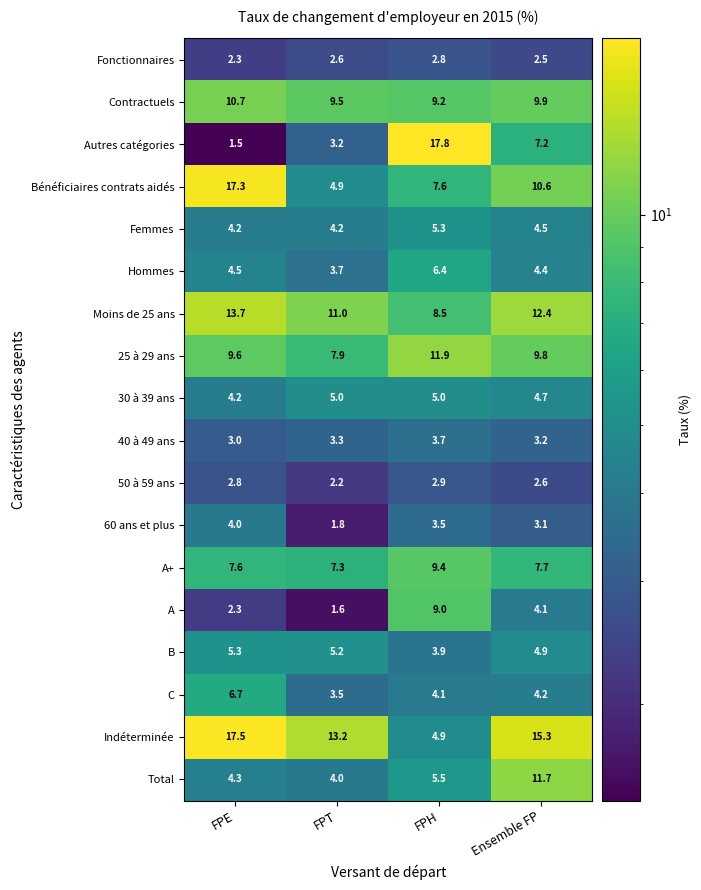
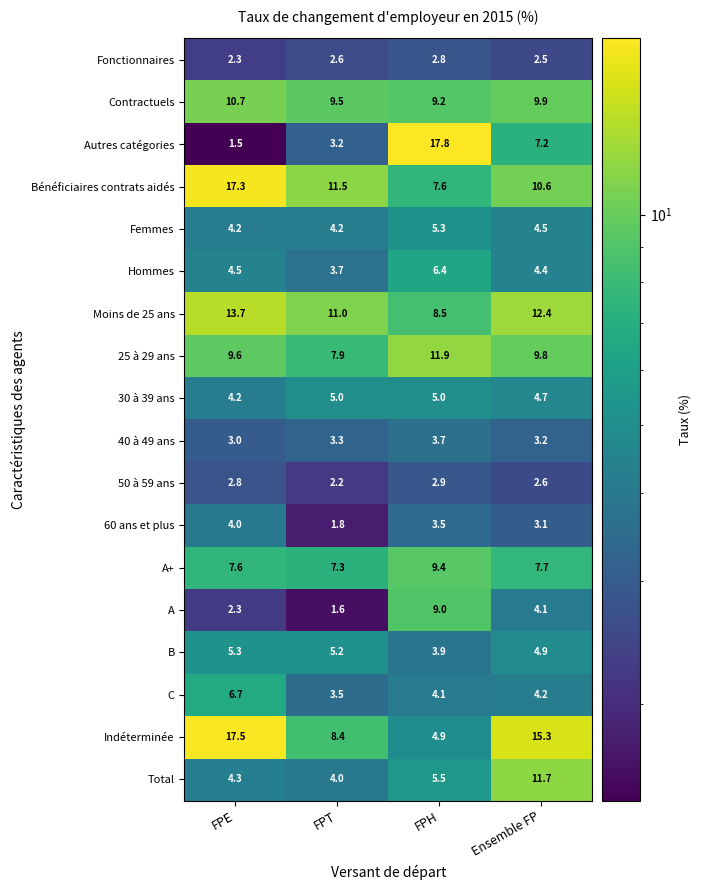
  {
    "Fonctionnaires": {
      "FPE": 2.3,
      "FPT": 2.6,
      "FPH": 2.8,
      "Ensemble FP": 2.5
    },
    "Contractuels": {
      "FPE": 10.7,
      "FPT": 9.5,
      "FPH": 9.2,
      "Ensemble FP": 9.9
    },
    "Autres catégories": {
      "FPE": 1.5,
      "FPT": 3.2,
      "FPH": 17.8,
      "Ensemble FP": 7.2
    },
    "Bénéficiaires contrats aidés": {
      "FPE": 17.3,
-     "FPT": 4.9,
+     "FPT": 11.5,
      "FPH": 7.6,
      "Ensemble FP": 10.6
    },
    "Femmes": {
      "FPE": 4.2,
      "FPT": 4.2,
      "FPH": 5.3,
      "Ensemble FP": 4.5
    },
    "Hommes": {
      "FPE": 4.5,
      "FPT": 3.7,
      "FPH": 6.4,
      "Ensemble FP": 4.4
    },
    "Moins de 25 ans": {
      "FPE": 13.7,
      "FPT": 11.0,
      "FPH": 8.5,
      "Ensemble FP": 12.4
    },
    "25 à 29 ans": {
      "FPE": 9.6,
      "FPT": 7.9,
      "FPH": 11.9,
      "Ensemble FP": 9.8
    },
    "30 à 39 ans": {
      "FPE": 4.2,
      "FPT": 5.0,
      "FPH": 5.0,
      "Ensemble FP": 4.7
    },
    "40 à 49 ans": {
      "FPE": 3.0,
      "FPT": 3.3,
      "FPH": 3.7,
      "Ensemble FP": 3.2
    },
    "50 à 59 ans": {
      "FPE": 2.8,
      "FPT": 2.2,
      "FPH": 2.9,
      "Ensemble FP": 2.6
    },
    "60 ans et plus": {
      "FPE": 4.0,
      "FPT": 1.8,
      "FPH": 3.5,
      "Ensemble FP": 3.1
    },
    "A+": {
      "FPE": 7.6,
      "FPT": 7.3,
      "FPH": 9.4,
      "Ensemble FP": 7.7
    },
    "A": {
      "FPE": 2.3,
      "FPT": 1.6,
      "FPH": 9.0,
      "Ensemble FP": 4.1
    },
    "B": {
      "FPE": 5.3,
      "FPT": 5.2,
      "FPH": 3.9,
      "Ensemble FP": 4.9
    },
    "C": {
      "FPE": 6.7,
      "FPT": 3.5,
      "FPH": 4.1,
      "Ensemble FP": 4.2
    },
    "Indéterminée": {
      "FPE": 17.5,
-     "FPT": 13.2,
+     "FPT": 8.4,
      "FPH": 4.9,
      "Ensemble FP": 15.3
    },
    "Total": {
      "FPE": 4.3,
      "FPT": 4.0,
      "FPH": 5.5,
      "Ensemble FP": 11.7
    }
  }
